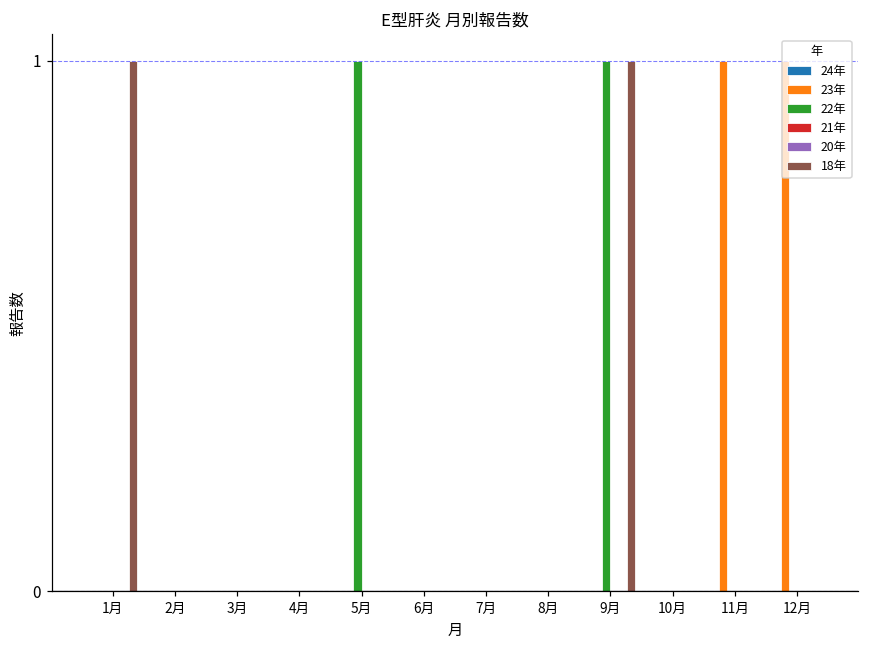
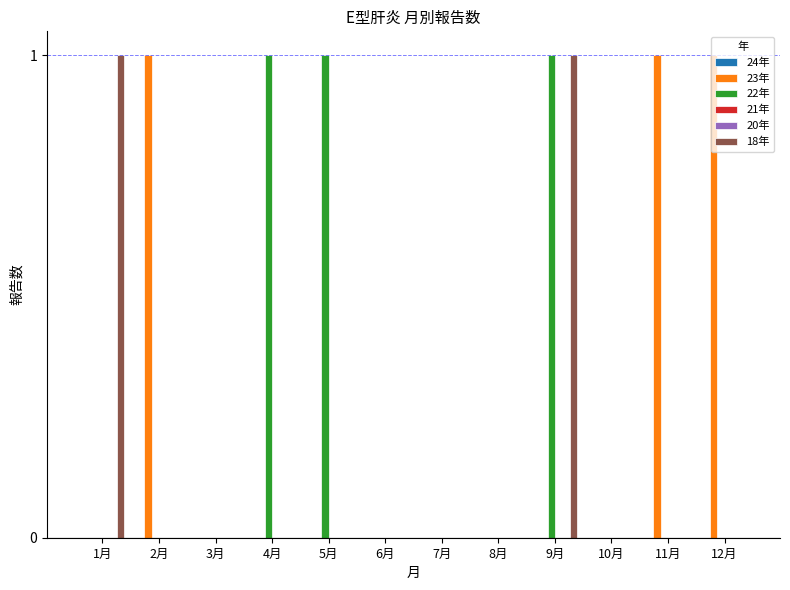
  {
    "24年": {
      "1月": 0,
      "2月": 0,
      "3月": 0,
      "4月": 0,
      "5月": 0,
      "6月": 0,
      "7月": 0,
      "8月": 0,
      "9月": 0,
      "10月": 0,
      "11月": 0,
      "12月": 0
    },
    "23年": {
      "1月": 0,
-     "2月": 0,
+     "2月": 1,
      "3月": 0,
      "4月": 0,
      "5月": 0,
      "6月": 0,
      "7月": 0,
      "8月": 0,
      "9月": 0,
      "10月": 0,
      "11月": 1
    },
    "22年": {
      "1月": 0,
      "2月": 0,
      "3月": 0,
-     "4月": 0,
+     "4月": 1,
      "5月": 1,
      "6月": 0,
      "7月": 0,
      "8月": 0,
      "9月": 1,
      "10月": 0,
      "11月": 0,
      "12月": 0
    },
    "21年": {
      "1月": 0,
      "2月": 0,
      "3月": 0,
      "4月": 0,
      "5月": 0,
      "6月": 0,
      "7月": 0,
      "8月": 0,
      "9月": 0,
      "10月": 0,
      "11月": 0,
      "12月": 0
    },
    "20年": {
      "1月": 0,
      "2月": 0,
      "3月": 0,
      "4月": 0,
      "5月": 0,
      "6月": 0,
      "7月": 0,
      "8月": 0,
      "9月": 0,
      "10月": 0,
      "11月": 0,
      "12月": 0
    },
    "18年": {
      "1月": 1,
      "2月": 0,
      "3月": 0,
      "4月": 0,
      "5月": 0,
      "6月": 0,
      "7月": 0,
      "8月": 0,
      "9月": 1,
      "10月": 0,
      "11月": 0,
      "12月": 0
    }
  }
